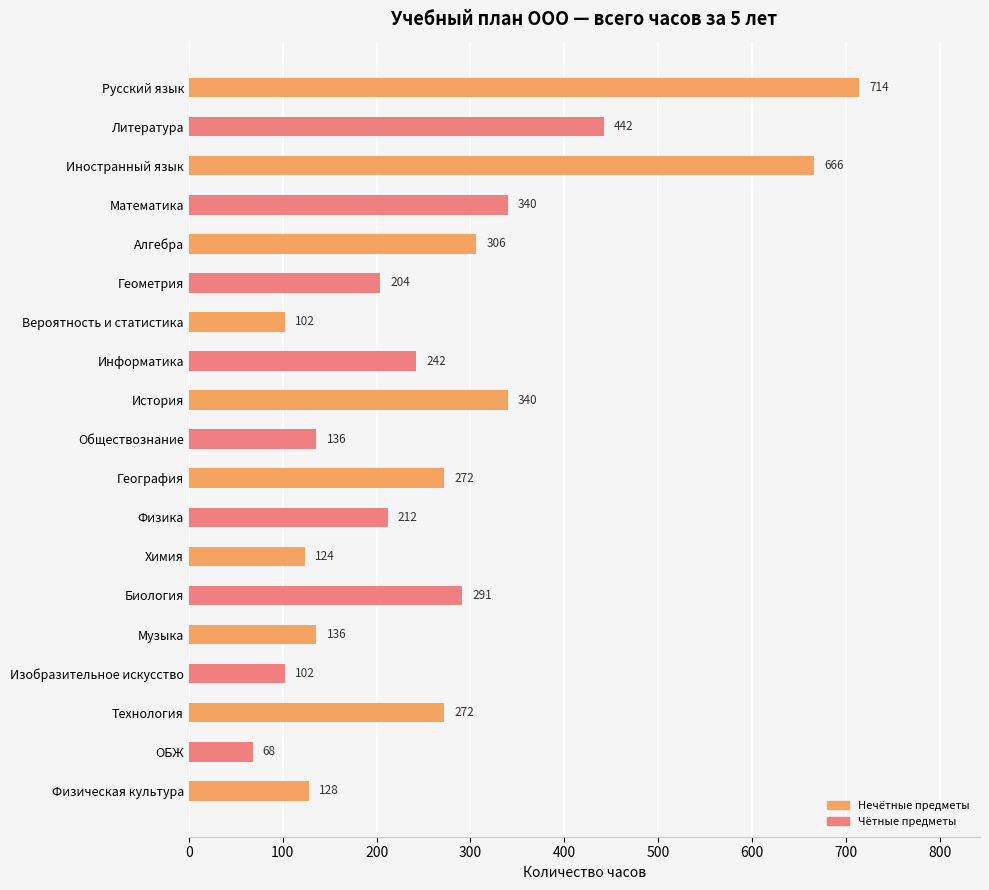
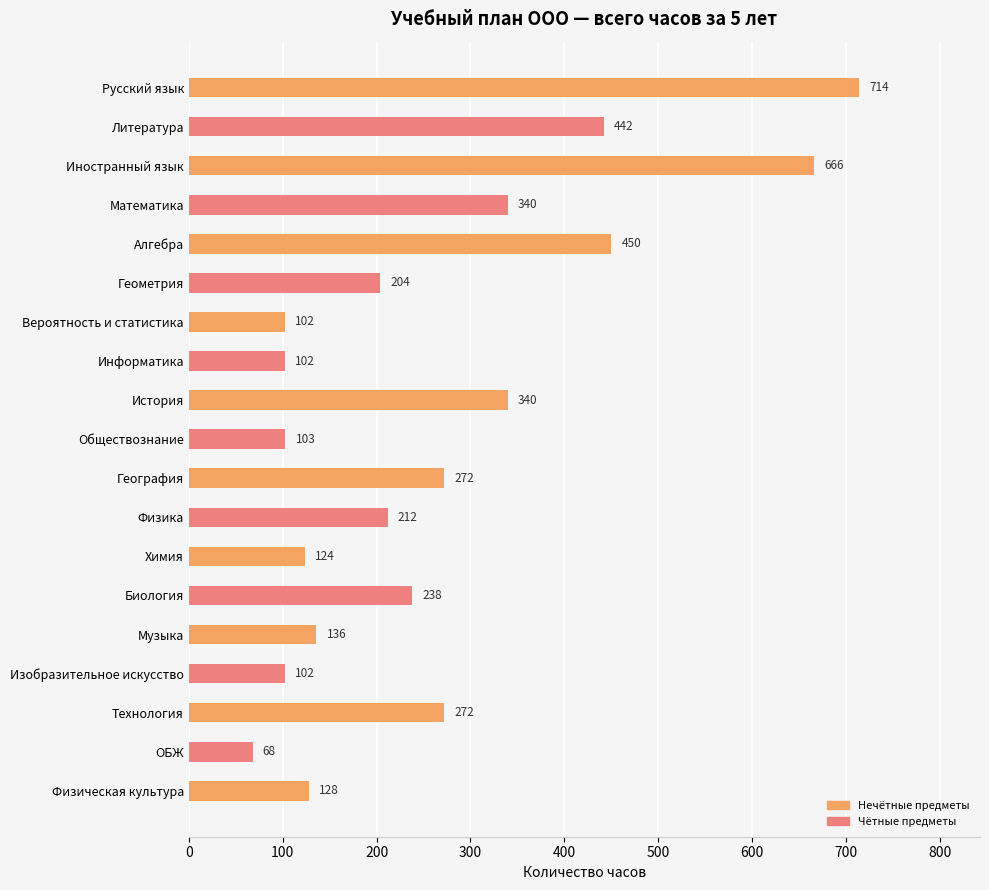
  {
    "Русский язык": 714,
    "Литература": 442,
    "Иностранный язык": 666,
    "Математика": 340,
-   "Алгебра": 306,
+   "Алгебра": 450,
    "Геометрия": 204,
    "Вероятность и статистика": 102,
-   "Информатика": 242,
+   "Информатика": 102,
    "История": 340,
-   "Обществознание": 136,
+   "Обществознание": 103,
    "География": 272,
    "Физика": 212,
    "Химия": 124,
-   "Биология": 291,
+   "Биология": 238,
    "Музыка": 136,
    "Изобразительное искусство": 102,
    "Технология": 272,
    "ОБЖ": 68,
    "Физическая культура": 128
  }
